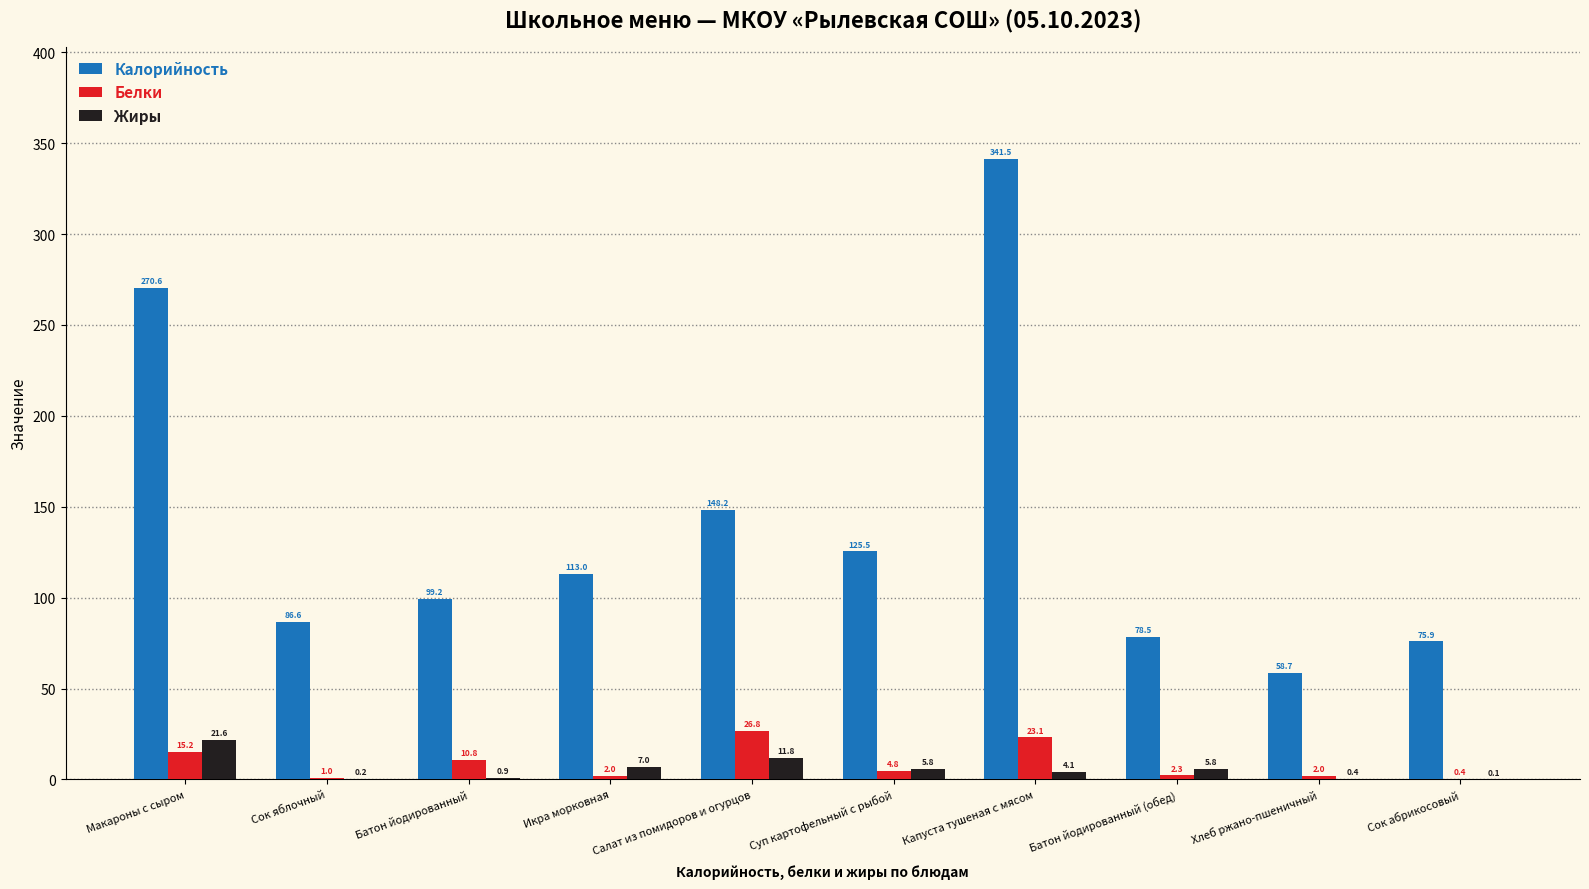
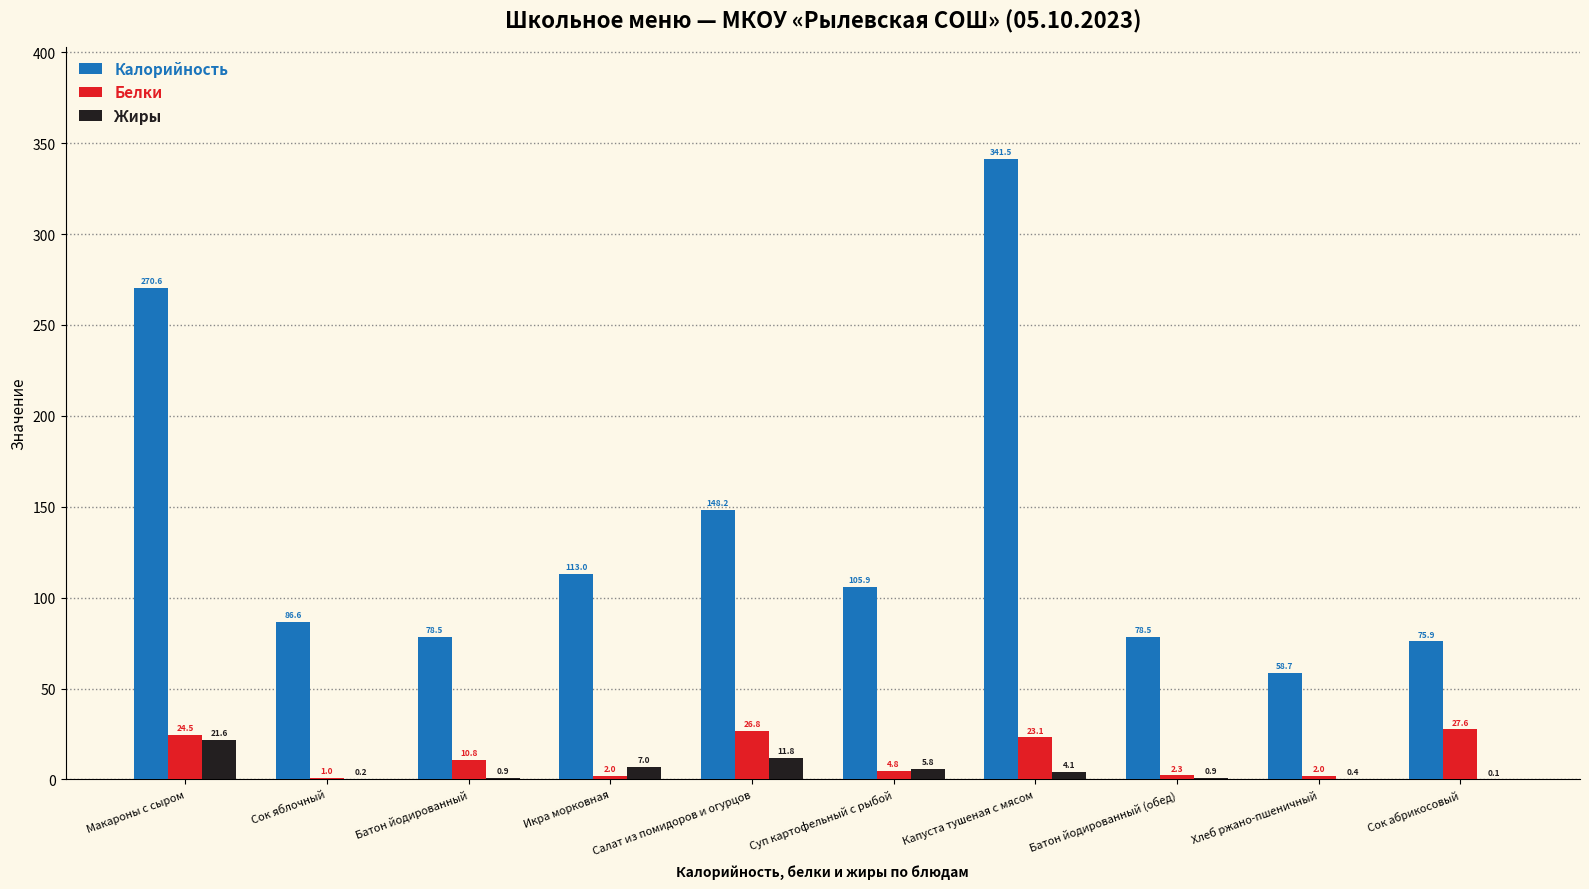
  {
    "Калорийность": {
      "Макароны с сыром": 270.6,
      "Сок яблочный": 86.6,
-     "Батон йодированный": 99.2,
+     "Батон йодированный": 78.5,
      "Икра морковная": 113.0,
      "Салат из помидоров и огурцов": 148.2,
-     "Суп картофельный с рыбой": 125.5,
+     "Суп картофельный с рыбой": 105.9,
      "Капуста тушеная с мясом": 341.5,
      "Батон йодированный (обед)": 78.5,
      "Хлеб ржано-пшеничный": 58.7,
      "Сок абрикосовый": 75.9
    },
    "Белки": {
-     "Макароны с сыром": 15.2,
+     "Макароны с сыром": 24.5,
      "Сок яблочный": 1.0,
      "Батон йодированный": 10.8,
      "Икра морковная": 2.0,
      "Салат из помидоров и огурцов": 26.8,
      "Суп картофельный с рыбой": 4.8,
      "Капуста тушеная с мясом": 23.1,
      "Батон йодированный (обед)": 2.3,
      "Хлеб ржано-пшеничный": 2.0,
-     "Сок абрикосовый": 0.4
+     "Сок абрикосовый": 27.6
    },
    "Жиры": {
      "Макароны с сыром": 21.6,
      "Сок яблочный": 0.2,
      "Батон йодированный": 0.9,
      "Икра морковная": 7.0,
      "Салат из помидоров и огурцов": 11.8,
      "Суп картофельный с рыбой": 5.8,
      "Капуста тушеная с мясом": 4.1,
-     "Батон йодированный (обед)": 5.8,
+     "Батон йодированный (обед)": 0.9,
      "Хлеб ржано-пшеничный": 0.4,
      "Сок абрикосовый": 0.1
    }
  }
